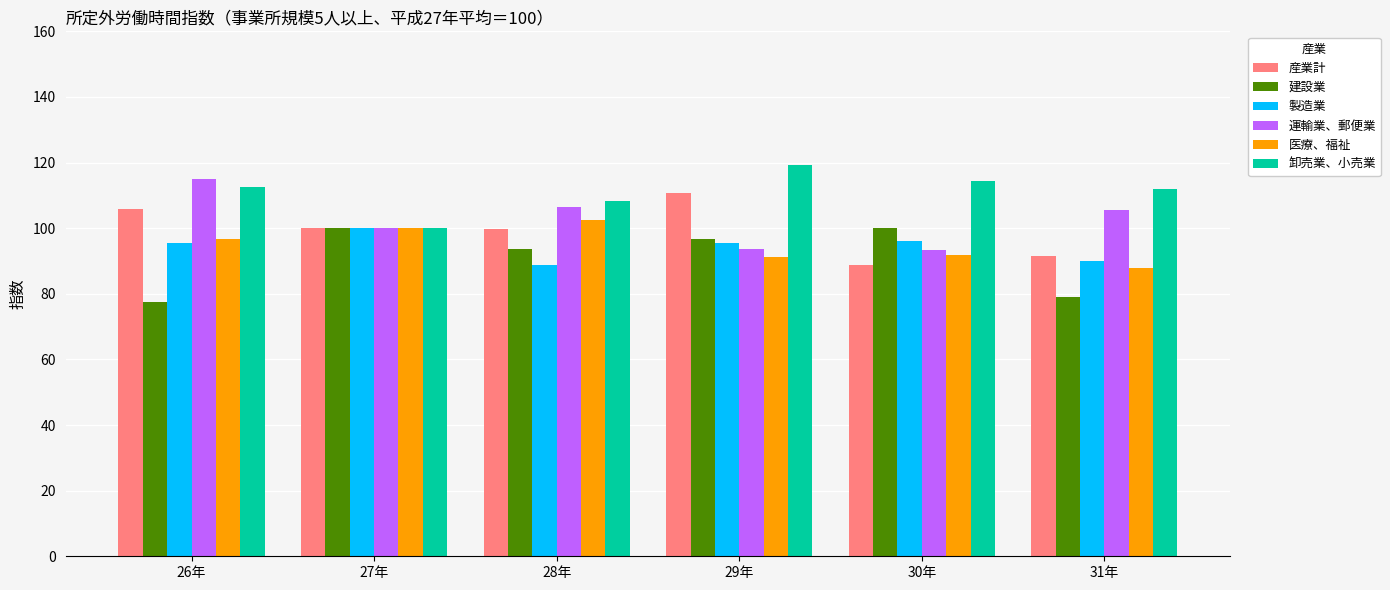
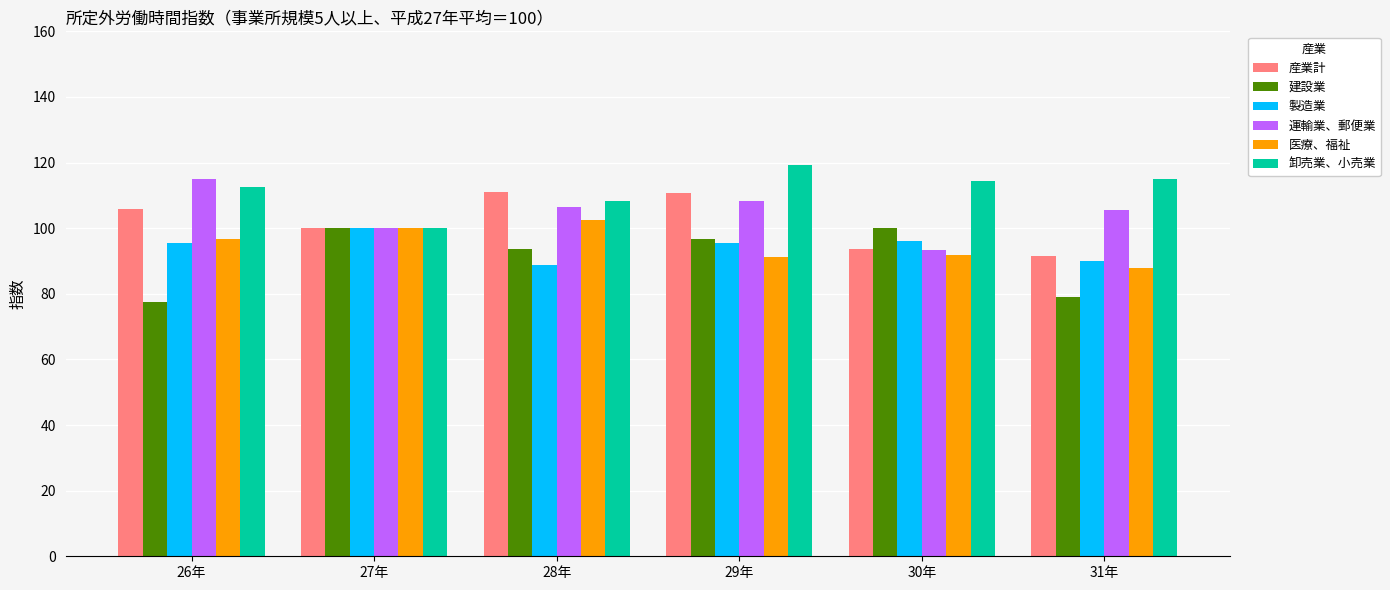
  {
    "産業計": {
      "26年": 106,
      "27年": 100,
-     "28年": 100,
+     "28年": 111,
      "29年": 111,
-     "30年": 89,
+     "30年": 94,
      "31年": 92
    },
    "建設業": {
      "26年": 78,
      "27年": 100,
      "28年": 94,
      "29年": 97,
      "30年": 100,
      "31年": 79
    },
    "製造業": {
      "26年": 96,
      "27年": 100,
      "28年": 89,
      "29年": 96,
      "30年": 96,
      "31年": 90
    },
    "運輸業、郵便業": {
      "26年": 115,
      "27年": 100,
      "28年": 106,
-     "29年": 94,
+     "29年": 108,
      "30年": 93,
      "31年": 106
    },
    "医療、福祉": {
      "26年": 97,
      "27年": 100,
      "28年": 103,
      "29年": 91,
      "30年": 92,
      "31年": 88
    },
    "卸売業、小売業": {
      "26年": 113,
      "27年": 100,
      "28年": 108,
      "29年": 119,
      "30年": 114,
-     "31年": 112
+     "31年": 115
    }
  }
